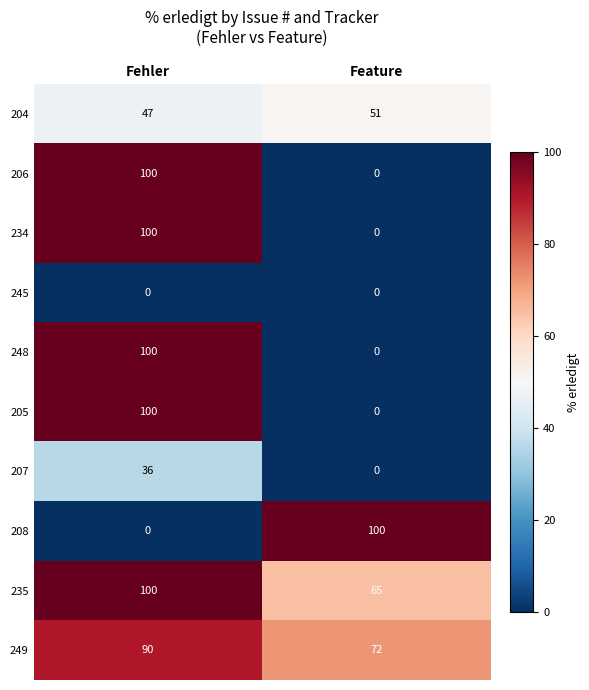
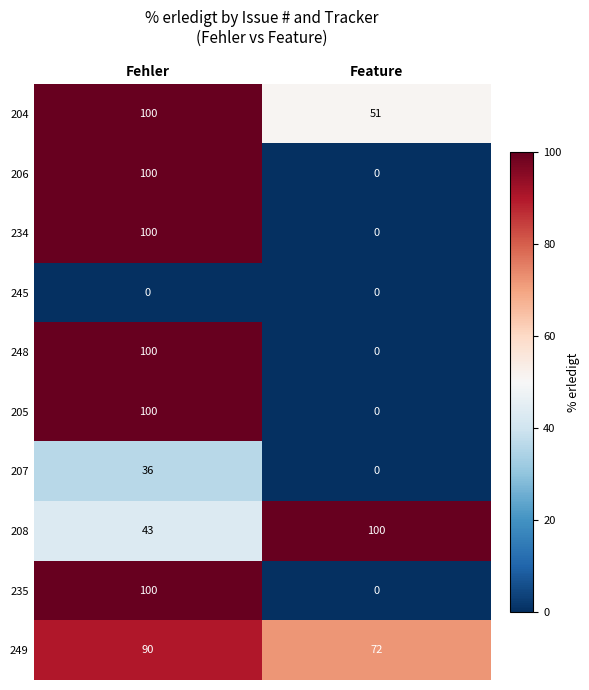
  {
    "204": {
-     "Fehler": 47,
+     "Fehler": 100,
      "Feature": 51
    },
    "206": {
      "Fehler": 100,
      "Feature": 0
    },
    "234": {
      "Fehler": 100,
      "Feature": 0
    },
    "245": {
      "Fehler": 0,
      "Feature": 0
    },
    "248": {
      "Fehler": 100,
      "Feature": 0
    },
    "205": {
      "Fehler": 100,
      "Feature": 0
    },
    "207": {
      "Fehler": 36,
      "Feature": 0
    },
    "208": {
-     "Fehler": 0,
+     "Fehler": 43,
      "Feature": 100
    },
    "235": {
      "Fehler": 100,
-     "Feature": 65
+     "Feature": 0
    },
    "249": {
      "Fehler": 90,
      "Feature": 72
    }
  }
